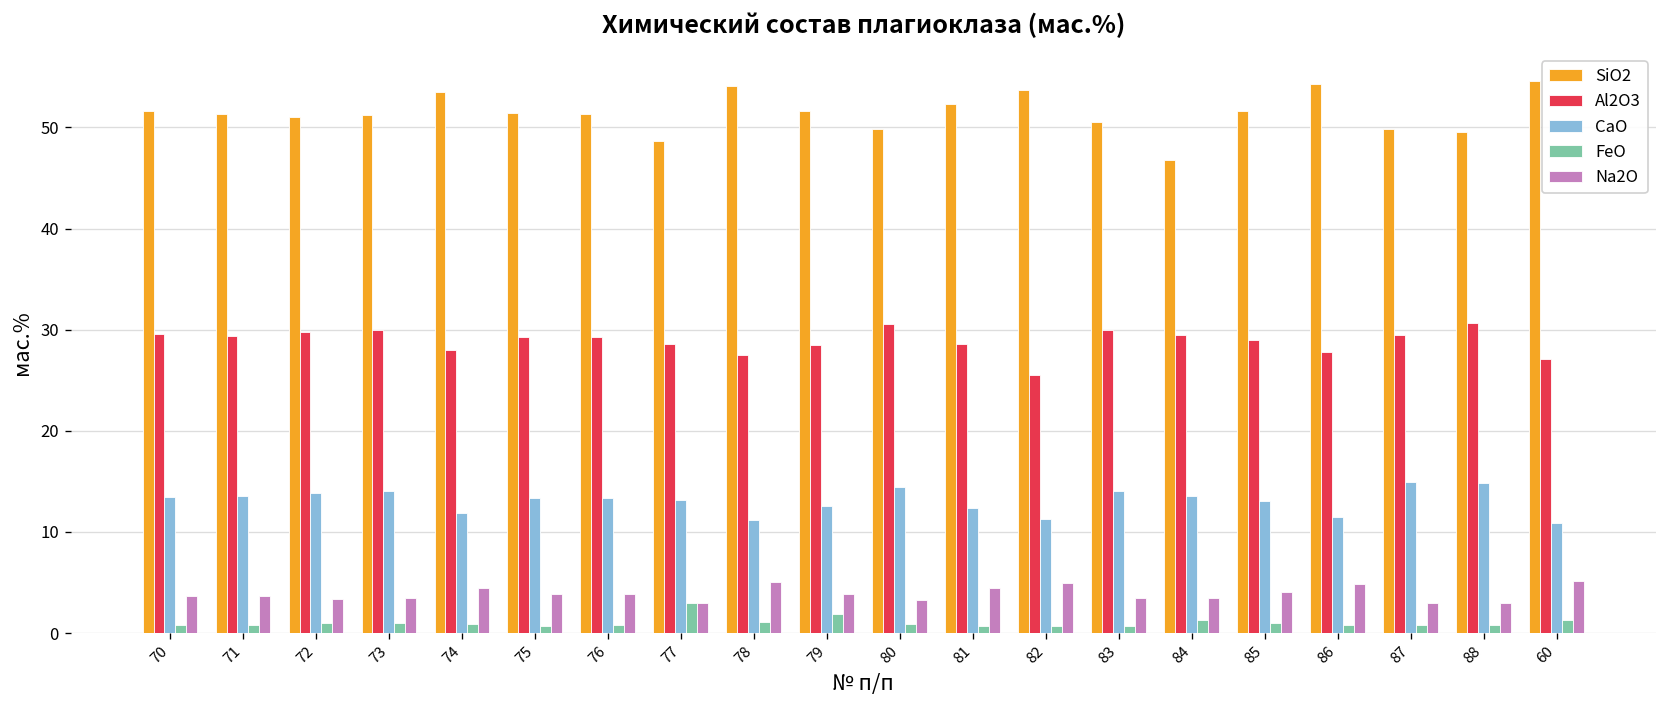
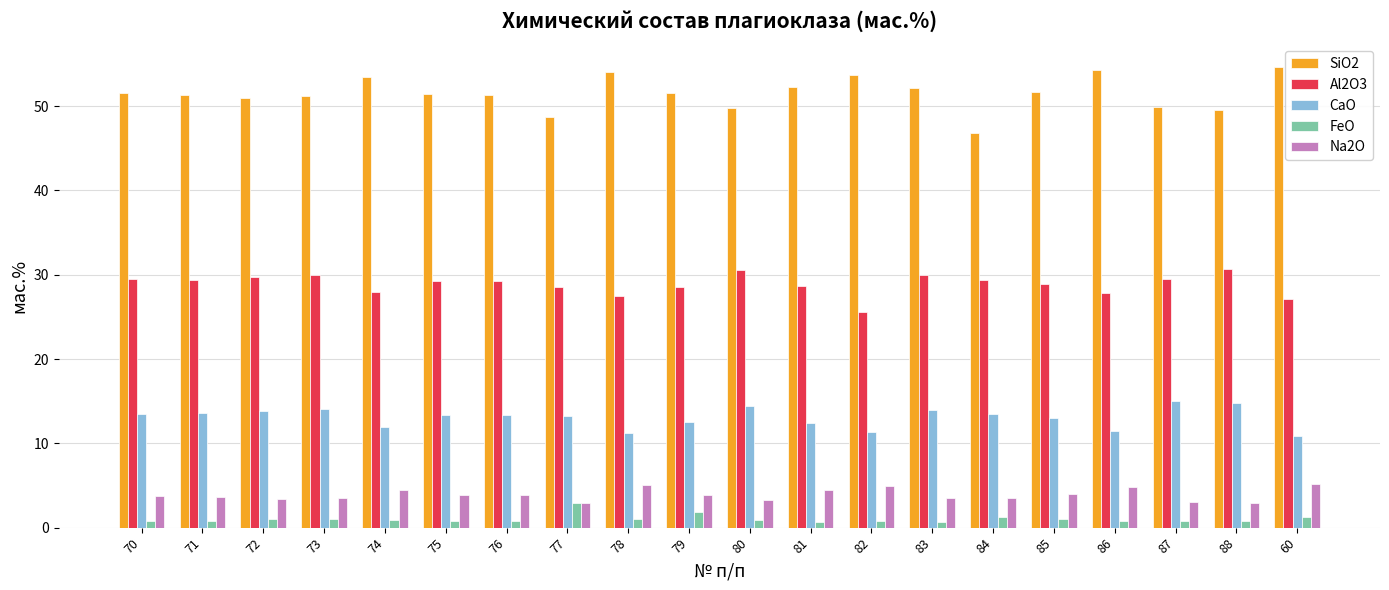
  {
    "SiO2": {
      "70": 52,
      "71": 51,
      "72": 51,
      "73": 51,
      "74": 53,
      "75": 51,
      "76": 51,
      "77": 49,
      "78": 54,
      "79": 52,
      "80": 50,
      "81": 52,
      "82": 54,
-     "83": 51,
+     "83": 52,
      "84": 47,
      "85": 52,
      "86": 54,
      "87": 50,
      "88": 50,
      "60": 55
    },
    "Al2O3": {
      "70": 30,
      "71": 29,
      "72": 30,
      "73": 30,
      "74": 28,
      "75": 29,
      "76": 29,
      "77": 29,
      "78": 27,
      "79": 29,
      "80": 31,
      "81": 29,
      "82": 26,
      "83": 30,
      "84": 29,
      "85": 29,
      "86": 28,
      "87": 29,
      "88": 31,
      "60": 27
    },
    "Na2O": {
      "70": 4,
      "71": 4,
      "72": 3,
      "73": 3,
      "74": 5,
      "75": 4,
      "76": 4,
      "77": 3,
      "78": 5,
      "79": 4,
      "80": 3,
      "81": 4,
      "82": 5,
      "83": 3,
      "84": 4,
      "85": 4,
      "86": 5,
      "87": 3,
      "88": 3,
      "60": 5
    }
  }
